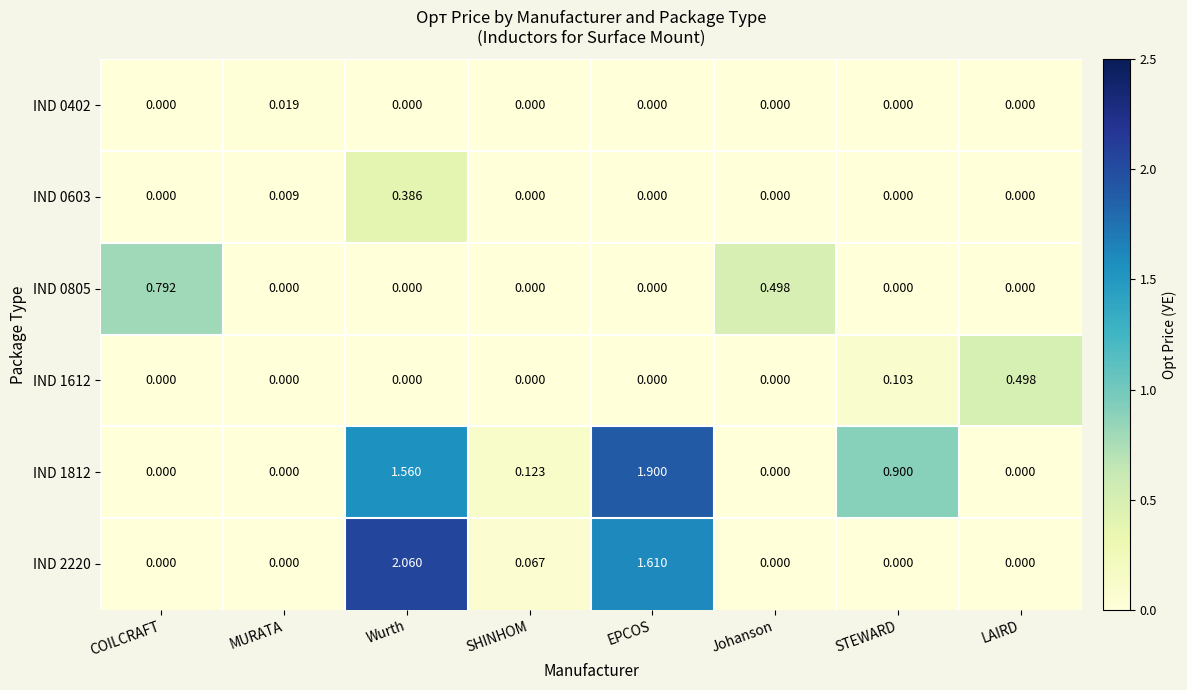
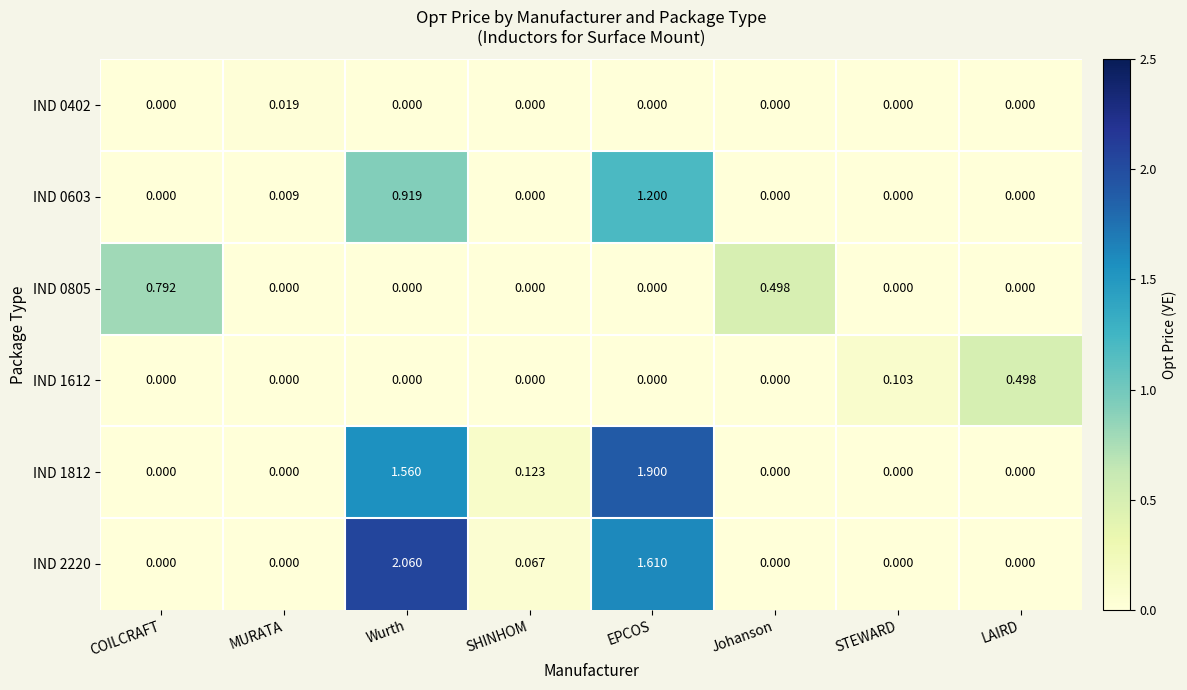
  {
    "IND 0402": {
      "COILCRAFT": 0.000,
      "MURATA": 0.019,
      "Wurth": 0.000,
      "SHINHOM": 0.000,
      "EPCOS": 0.000,
      "Johanson": 0.000,
      "STEWARD": 0.000,
      "LAIRD": 0.000
    },
    "IND 0603": {
      "COILCRAFT": 0.000,
      "MURATA": 0.009,
-     "Wurth": 0.386,
+     "Wurth": 0.919,
      "SHINHOM": 0.000,
-     "EPCOS": 0.000,
+     "EPCOS": 1.200,
      "Johanson": 0.000,
      "STEWARD": 0.000,
      "LAIRD": 0.000
    },
    "IND 0805": {
      "COILCRAFT": 0.792,
      "MURATA": 0.000,
      "Wurth": 0.000,
      "SHINHOM": 0.000,
      "EPCOS": 0.000,
      "Johanson": 0.498,
      "STEWARD": 0.000,
      "LAIRD": 0.000
    },
    "IND 1612": {
      "COILCRAFT": 0.000,
      "MURATA": 0.000,
      "Wurth": 0.000,
      "SHINHOM": 0.000,
      "EPCOS": 0.000,
      "Johanson": 0.000,
      "STEWARD": 0.103,
      "LAIRD": 0.498
    },
    "IND 1812": {
      "COILCRAFT": 0.000,
      "MURATA": 0.000,
      "Wurth": 1.560,
      "SHINHOM": 0.123,
      "EPCOS": 1.900,
      "Johanson": 0.000,
-     "STEWARD": 0.900,
+     "STEWARD": 0.000,
      "LAIRD": 0.000
    },
    "IND 2220": {
      "COILCRAFT": 0.000,
      "MURATA": 0.000,
      "Wurth": 2.060,
      "SHINHOM": 0.067,
      "EPCOS": 1.610,
      "Johanson": 0.000,
      "STEWARD": 0.000,
      "LAIRD": 0.000
    }
  }
